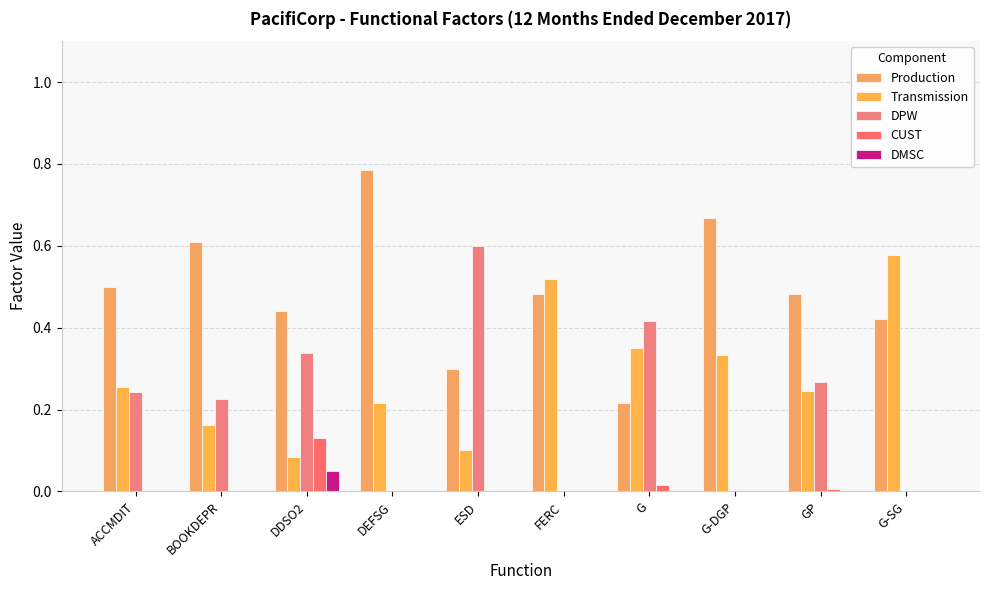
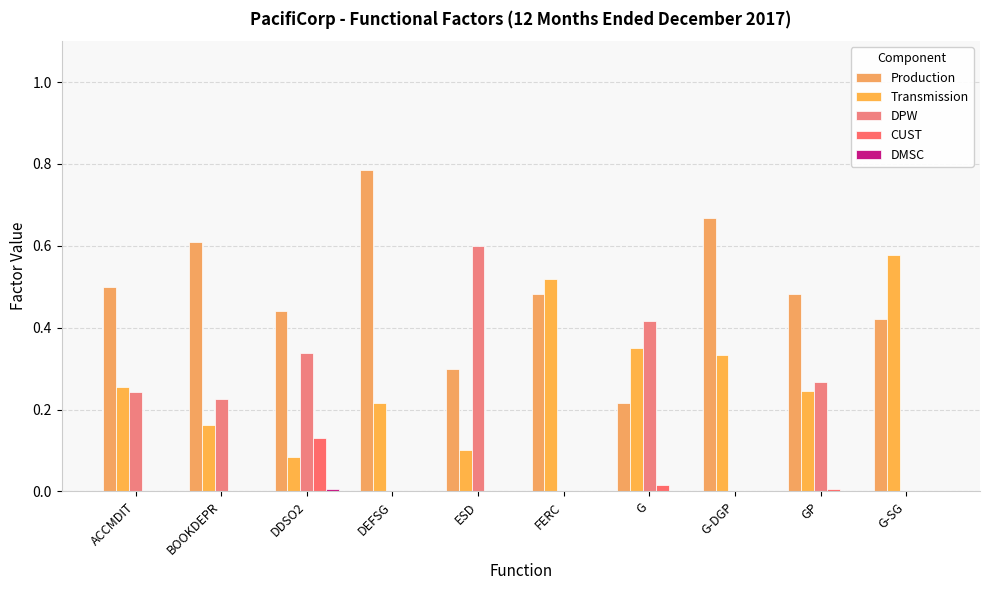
  {
    "DMSC": {
      "ACCMDIT": 0.00,
      "BOOKDEPR": 0.00,
-     "DDSO2": 0.05,
+     "DDSO2": 0.01,
      "DEFSG": 0.00,
      "ESD": 0.00,
      "FERC": 0.00,
      "G": 0.00,
      "G-DGP": 0.00,
      "GP": 0.00,
      "G-SG": 0.00
    }
  }
